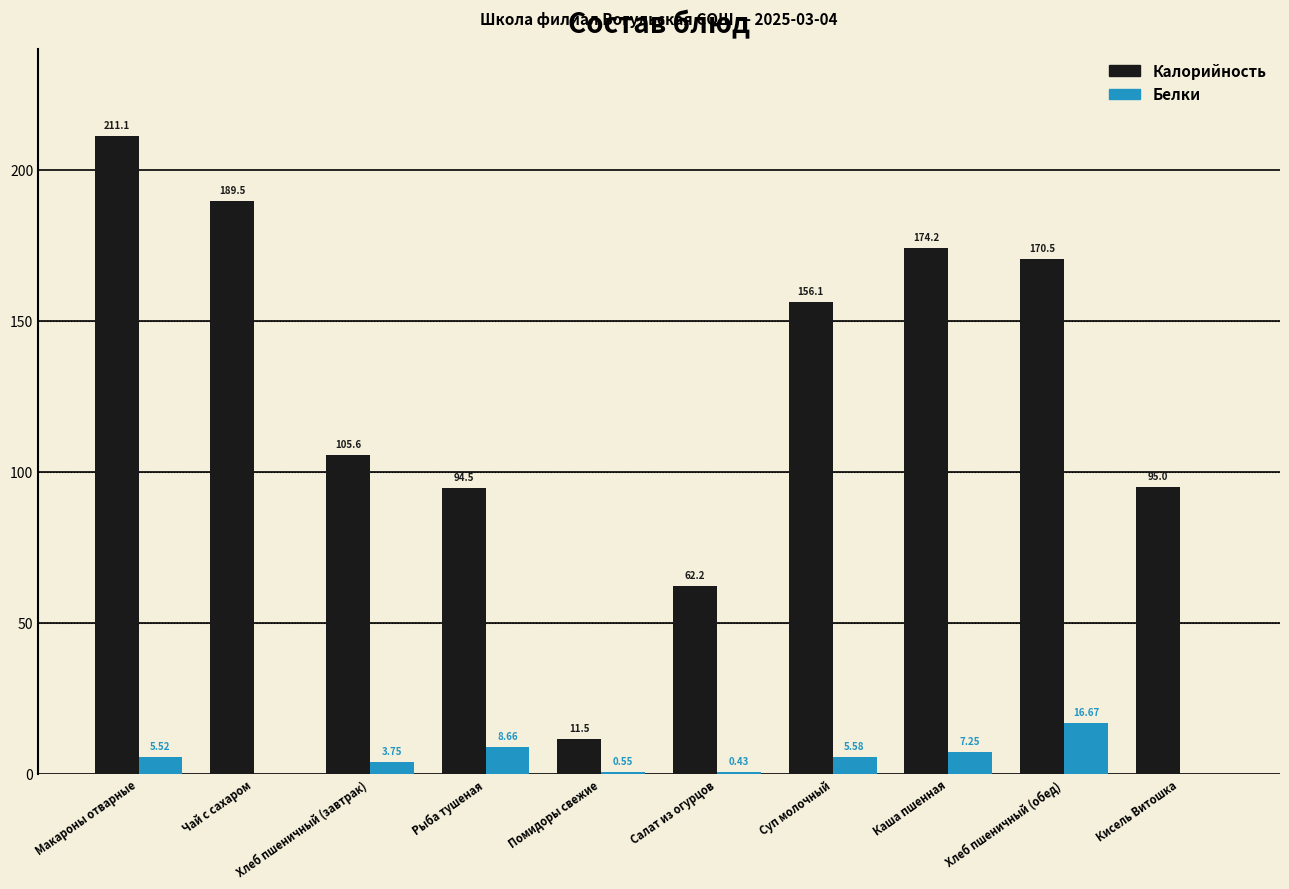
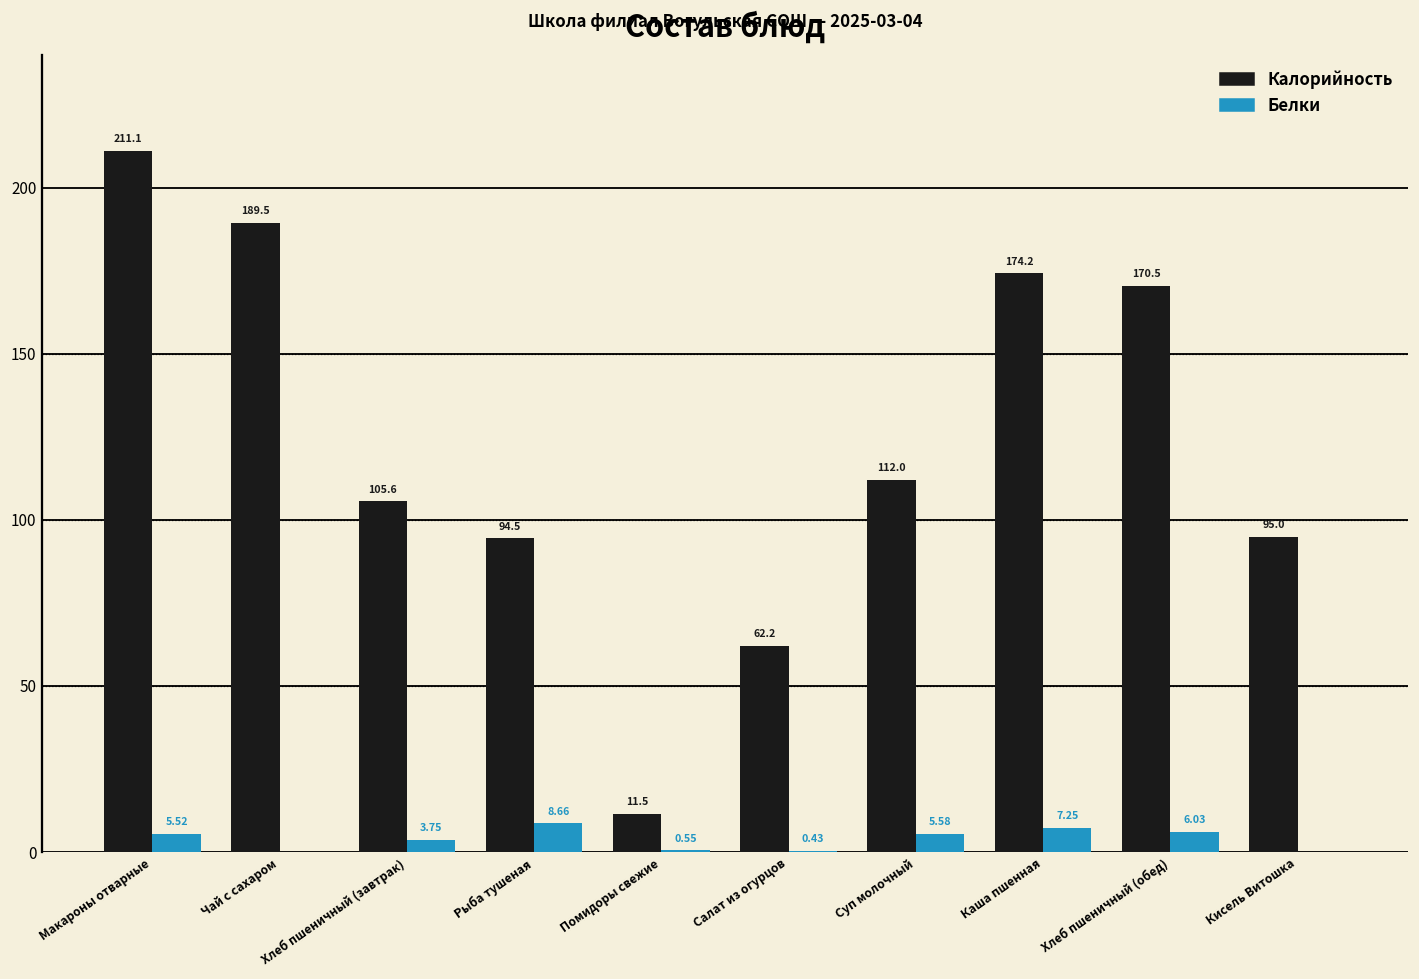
  {
    "Калорийность": {
      "Макароны отварные": 211.1,
      "Чай с сахаром": 189.5,
      "Хлеб пшеничный (завтрак)": 105.6,
      "Рыба тушеная": 94.5,
      "Помидоры свежие": 11.5,
      "Салат из огурцов": 62.2,
-     "Суп молочный": 156.1,
+     "Суп молочный": 112.0,
      "Каша пшенная": 174.2,
      "Хлеб пшеничный (обед)": 170.5,
      "Кисель Витошка": 95.0
    },
    "Белки": {
      "Макароны отварные": 5.52,
      "Хлеб пшеничный (завтрак)": 3.75,
      "Рыба тушеная": 8.66,
      "Помидоры свежие": 0.55,
      "Салат из огурцов": 0.43,
      "Суп молочный": 5.58,
      "Каша пшенная": 7.25,
-     "Хлеб пшеничный (обед)": 16.67
+     "Хлеб пшеничный (обед)": 6.03
    }
  }
